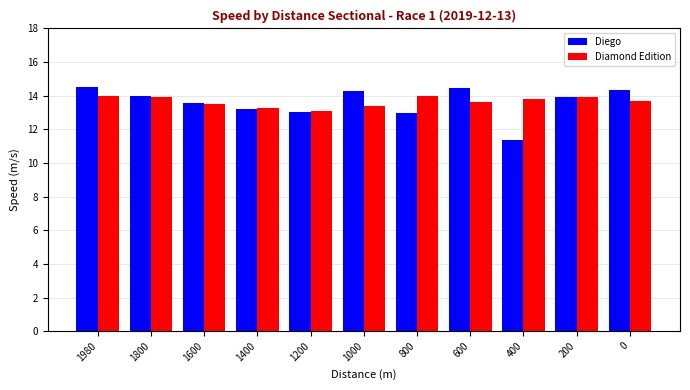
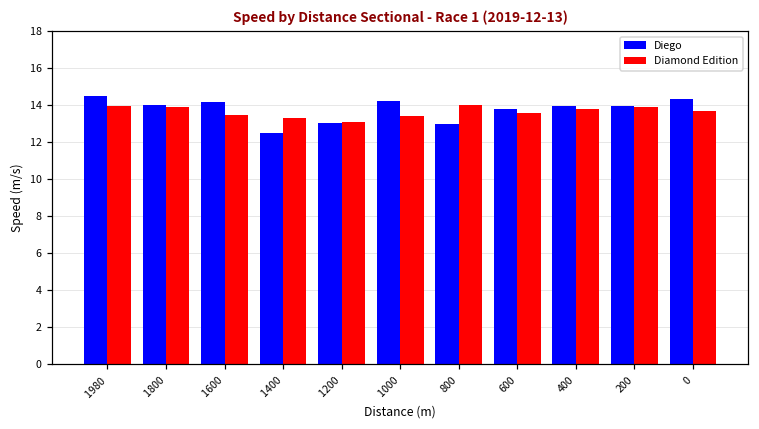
  {
    "Diego": {
      "1980": 14.5,
      "1800": 14.0,
-     "1600": 13.6,
-     "1400": 13.2,
+     "1600": 14.2,
+     "1400": 12.5,
      "1200": 13.1,
      "1000": 14.3,
      "800": 13.0,
-     "600": 14.4,
-     "400": 11.4,
+     "600": 13.8,
+     "400": 14.0,
      "200": 14.0,
      "0": 14.3
    },
    "Diamond Edition": {
      "1980": 14.0,
      "1800": 13.9,
      "1600": 13.5,
      "1400": 13.3,
      "1200": 13.1,
      "1000": 13.4,
      "800": 14.0,
      "600": 13.6,
      "400": 13.8,
      "200": 13.9,
      "0": 13.7
    }
  }
